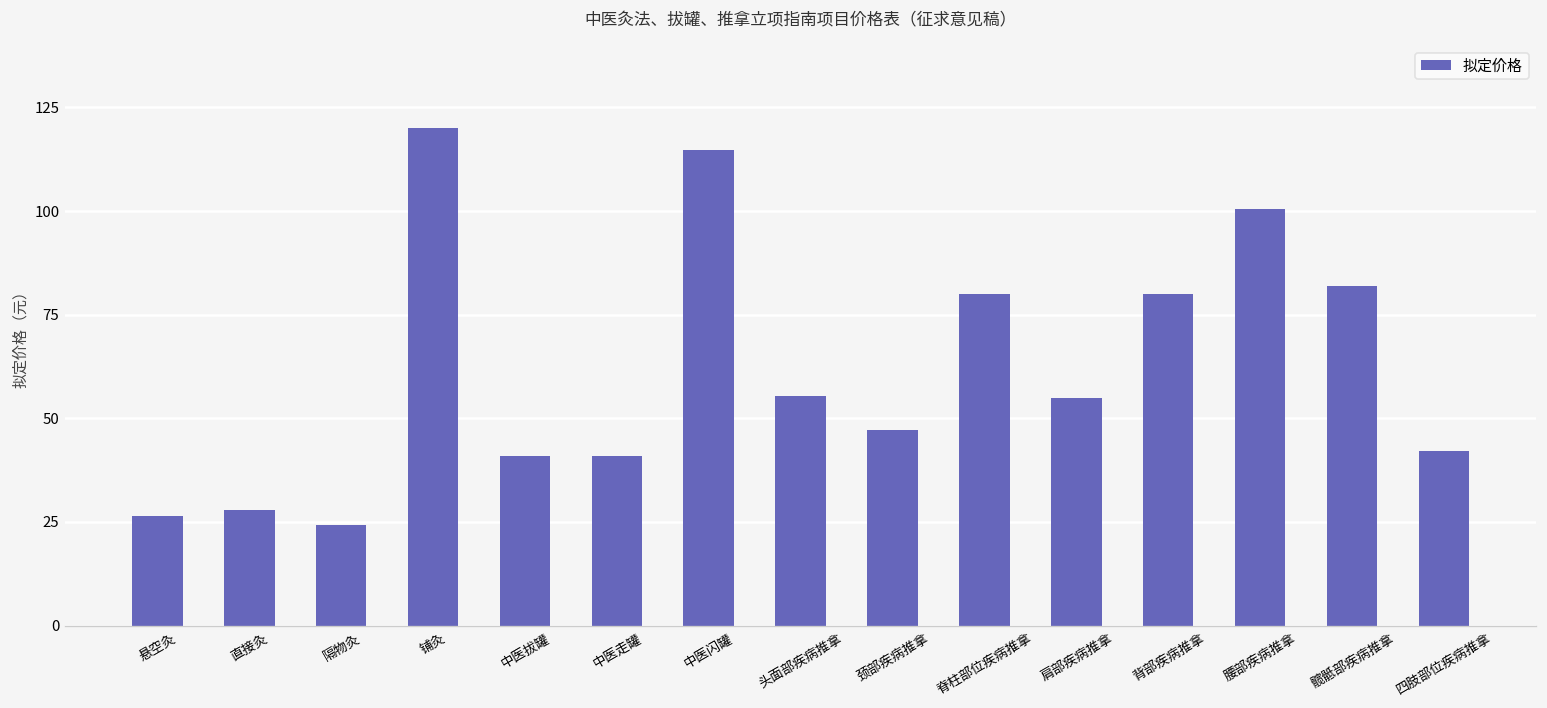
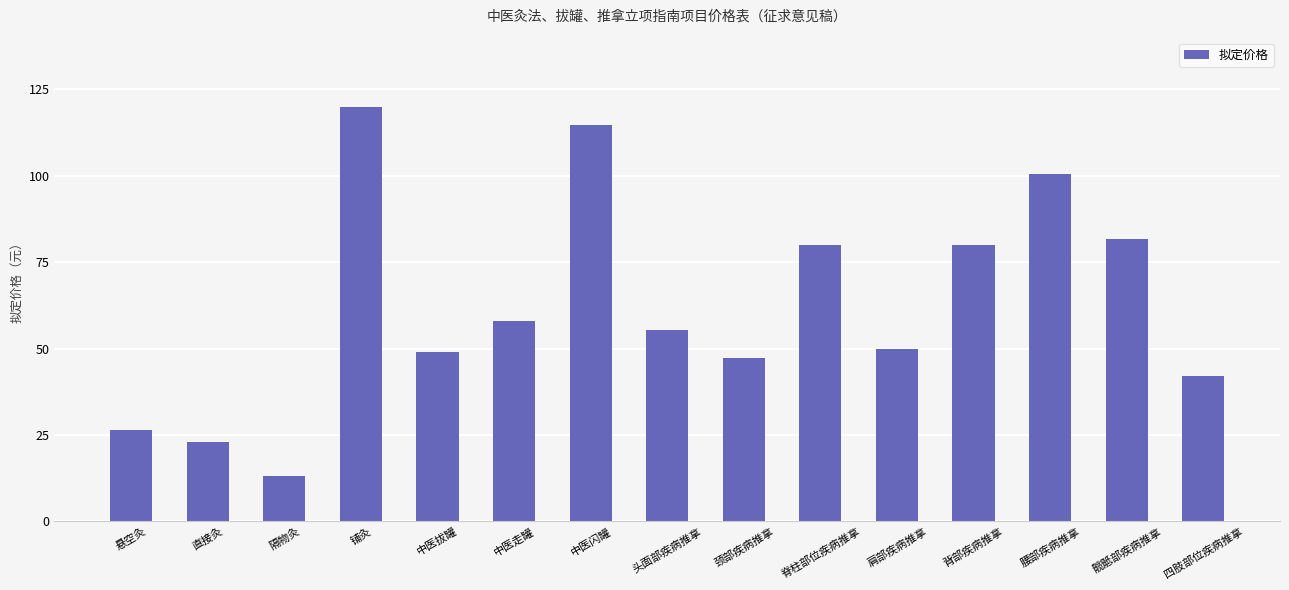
  {
    "悬空灸": 26,
-   "直接灸": 28,
-   "隔物灸": 24,
+   "直接灸": 23,
+   "隔物灸": 13,
    "铺灸": 120,
-   "中医拔罐": 41,
-   "中医走罐": 41,
+   "中医拔罐": 49,
+   "中医走罐": 58,
    "中医闪罐": 115,
    "头面部疾病推拿": 55,
    "颈部疾病推拿": 47,
    "脊柱部位疾病推拿": 80,
-   "肩部疾病推拿": 55,
+   "肩部疾病推拿": 50,
    "背部疾病推拿": 80,
    "腰部疾病推拿": 101,
    "髋骶部疾病推拿": 82,
    "四肢部位疾病推拿": 42
  }
